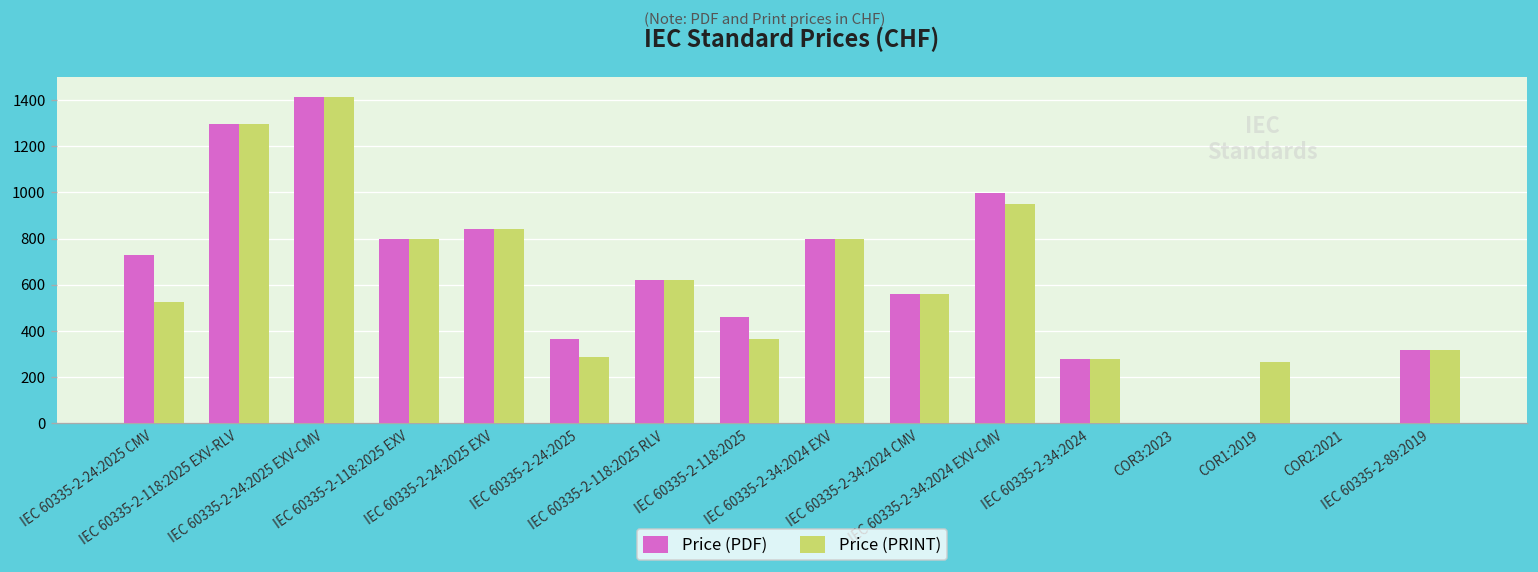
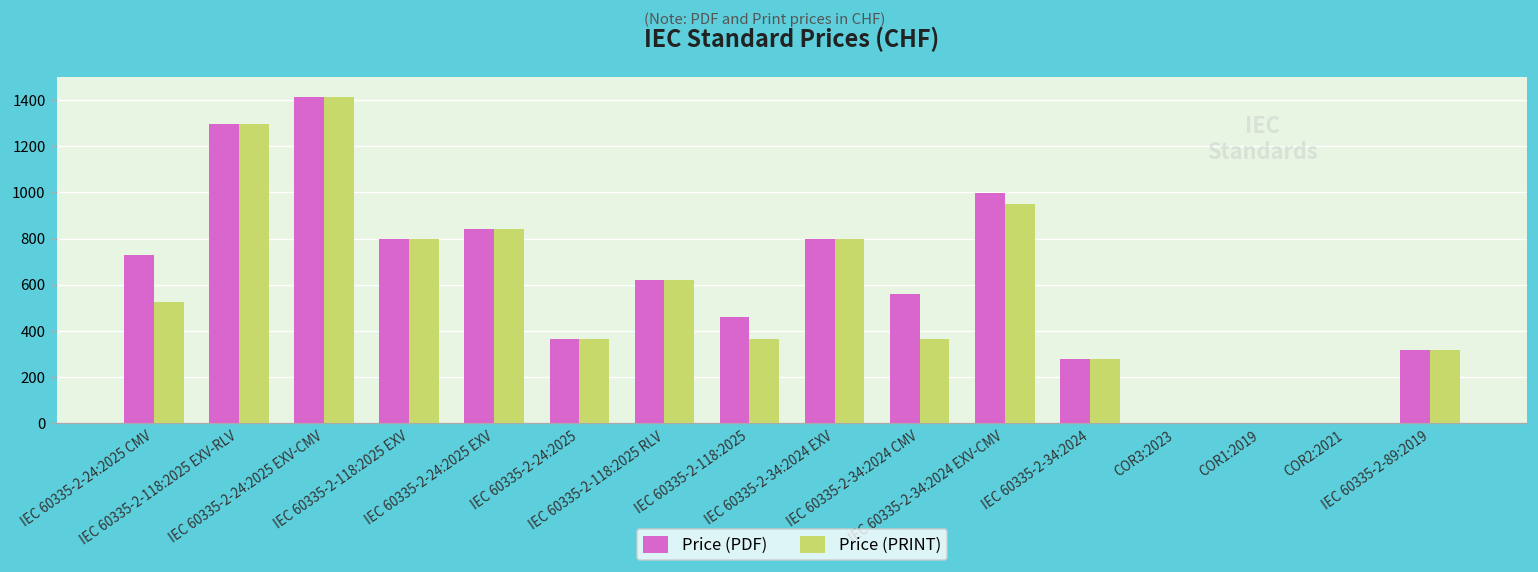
  {
    "Price (PDF)": {
      "IEC 60335-2-24:2025 CMV": 730,
      "IEC 60335-2-118:2025 EXV-RLV": 1300,
      "IEC 60335-2-24:2025 EXV-CMV": 1410,
      "IEC 60335-2-118:2025 EXV": 800,
      "IEC 60335-2-24:2025 EXV": 840,
      "IEC 60335-2-24:2025": 370,
      "IEC 60335-2-118:2025 RLV": 620,
      "IEC 60335-2-118:2025": 460,
      "IEC 60335-2-34:2024 EXV": 800,
      "IEC 60335-2-34:2024 CMV": 560,
      "IEC 60335-2-34:2024 EXV-CMV": 1000,
      "IEC 60335-2-34:2024": 280,
      "COR3:2023": 0,
      "COR1:2019": 0,
      "COR2:2021": 0,
      "IEC 60335-2-89:2019": 320
    },
    "Price (PRINT)": {
      "IEC 60335-2-24:2025 CMV": 530,
      "IEC 60335-2-118:2025 EXV-RLV": 1300,
      "IEC 60335-2-24:2025 EXV-CMV": 1410,
      "IEC 60335-2-118:2025 EXV": 800,
      "IEC 60335-2-24:2025 EXV": 840,
-     "IEC 60335-2-24:2025": 290,
+     "IEC 60335-2-24:2025": 370,
      "IEC 60335-2-118:2025 RLV": 620,
      "IEC 60335-2-118:2025": 370,
      "IEC 60335-2-34:2024 EXV": 800,
-     "IEC 60335-2-34:2024 CMV": 560,
+     "IEC 60335-2-34:2024 CMV": 360,
      "IEC 60335-2-34:2024 EXV-CMV": 950,
      "IEC 60335-2-34:2024": 280,
      "COR3:2023": 0,
-     "COR1:2019": 270,
+     "COR1:2019": 0,
      "COR2:2021": 0,
      "IEC 60335-2-89:2019": 320
    }
  }
